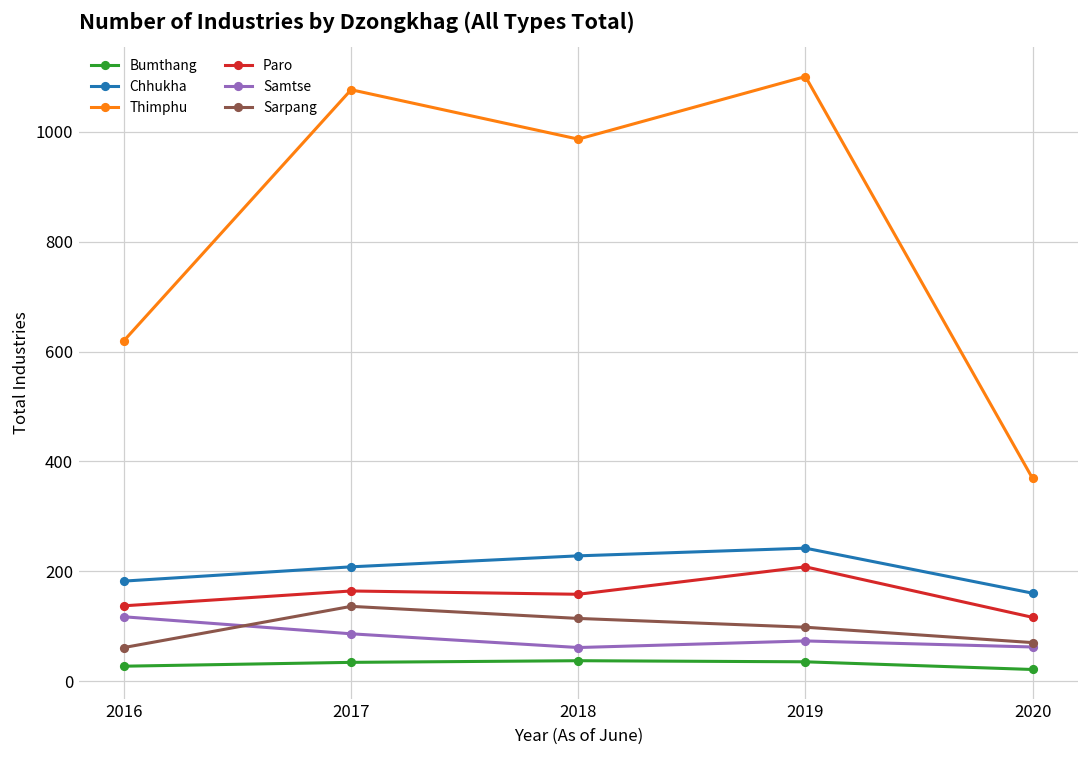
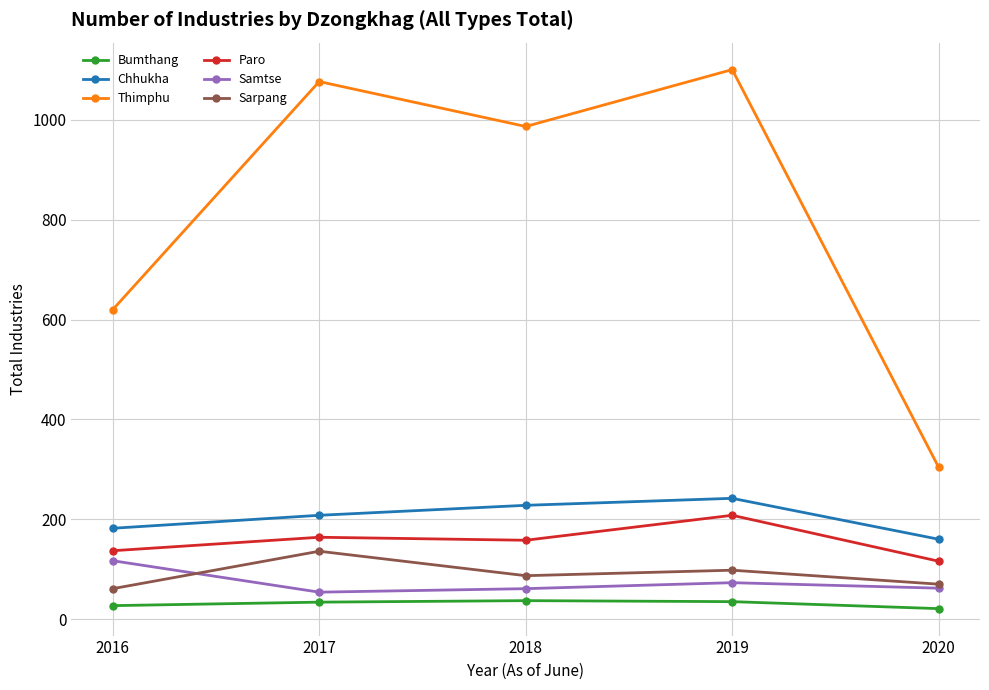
  {
    "Bumthang": {
      "2016": 30,
      "2017": 30,
      "2018": 40,
      "2019": 40,
      "2020": 20
    },
    "Chhukha": {
      "2016": 180,
      "2017": 210,
      "2018": 230,
      "2019": 240,
      "2020": 160
    },
    "Thimphu": {
      "2016": 620,
      "2017": 1080,
      "2018": 990,
      "2019": 1100,
-     "2020": 370
+     "2020": 300
    },
    "Paro": {
      "2016": 140,
      "2017": 160,
      "2018": 160,
      "2019": 210,
      "2020": 120
    },
    "Samtse": {
      "2016": 120,
-     "2017": 90,
+     "2017": 50,
      "2018": 60,
      "2019": 70,
      "2020": 60
    },
    "Sarpang": {
      "2016": 60,
      "2017": 140,
-     "2018": 110,
+     "2018": 90,
      "2019": 100,
      "2020": 70
    }
  }
